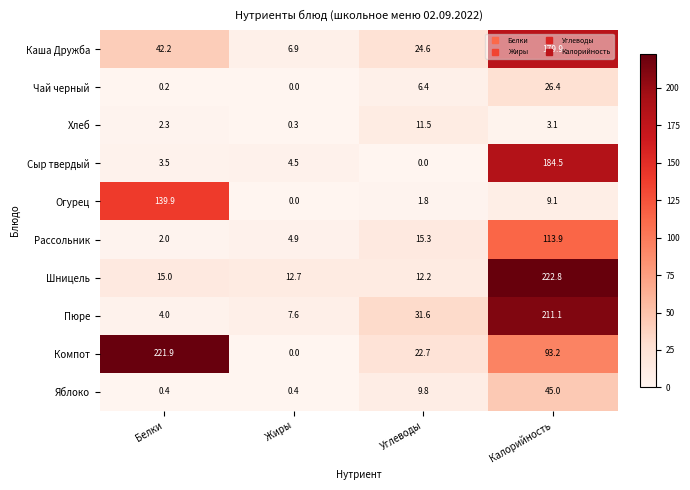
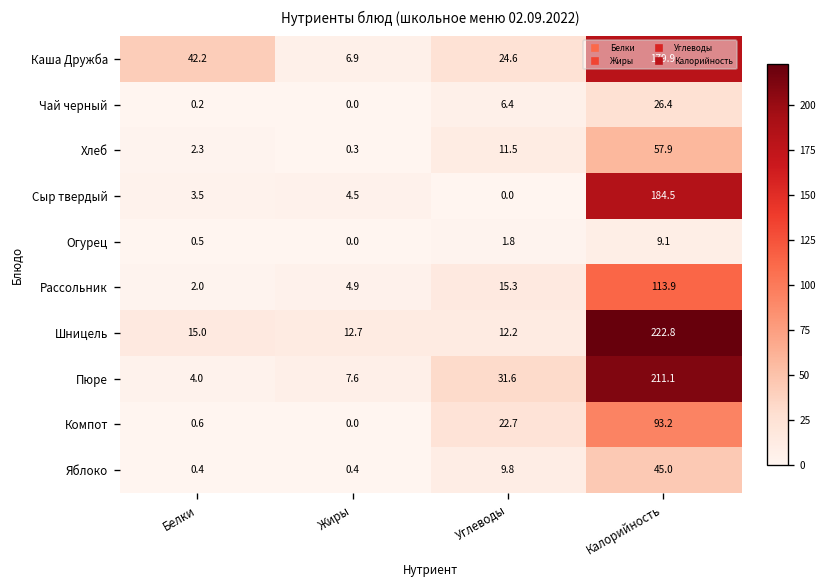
  {
    "Каша Дружба": {
      "Белки": 42.2,
      "Жиры": 6.9,
      "Углеводы": 24.6
    },
    "Чай черный": {
      "Белки": 0.2,
      "Жиры": 0.0,
      "Углеводы": 6.4,
      "Калорийность": 26.4
    },
    "Хлеб": {
      "Белки": 2.3,
      "Жиры": 0.3,
      "Углеводы": 11.5,
-     "Калорийность": 3.1
+     "Калорийность": 57.9
    },
    "Сыр твердый": {
      "Белки": 3.5,
      "Жиры": 4.5,
      "Углеводы": 0.0,
      "Калорийность": 184.5
    },
    "Огурец": {
-     "Белки": 139.9,
+     "Белки": 0.5,
      "Жиры": 0.0,
      "Углеводы": 1.8,
      "Калорийность": 9.1
    },
    "Рассольник": {
      "Белки": 2.0,
      "Жиры": 4.9,
      "Углеводы": 15.3,
      "Калорийность": 113.9
    },
    "Шницель": {
      "Белки": 15.0,
      "Жиры": 12.7,
      "Углеводы": 12.2,
      "Калорийность": 222.8
    },
    "Пюре": {
      "Белки": 4.0,
      "Жиры": 7.6,
      "Углеводы": 31.6,
      "Калорийность": 211.1
    },
    "Компот": {
-     "Белки": 221.9,
+     "Белки": 0.6,
      "Жиры": 0.0,
      "Углеводы": 22.7,
      "Калорийность": 93.2
    },
    "Яблоко": {
      "Белки": 0.4,
      "Жиры": 0.4,
      "Углеводы": 9.8,
      "Калорийность": 45.0
    }
  }
